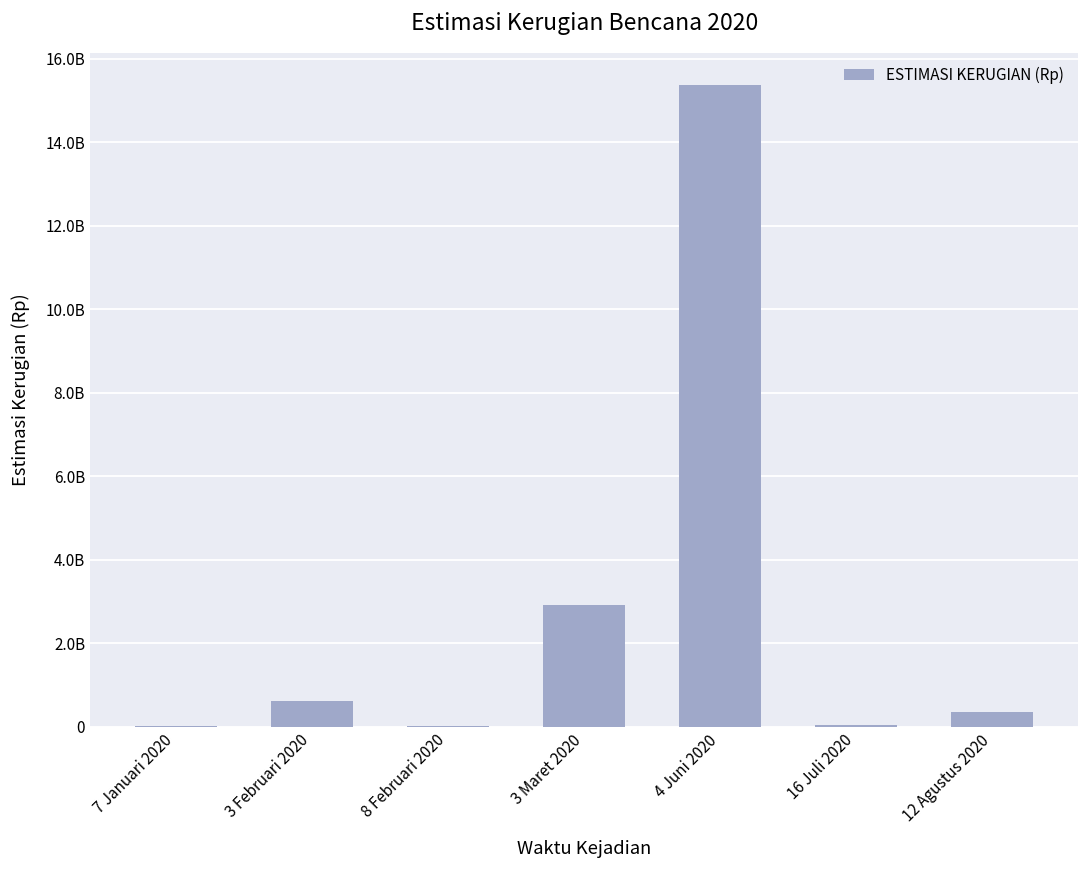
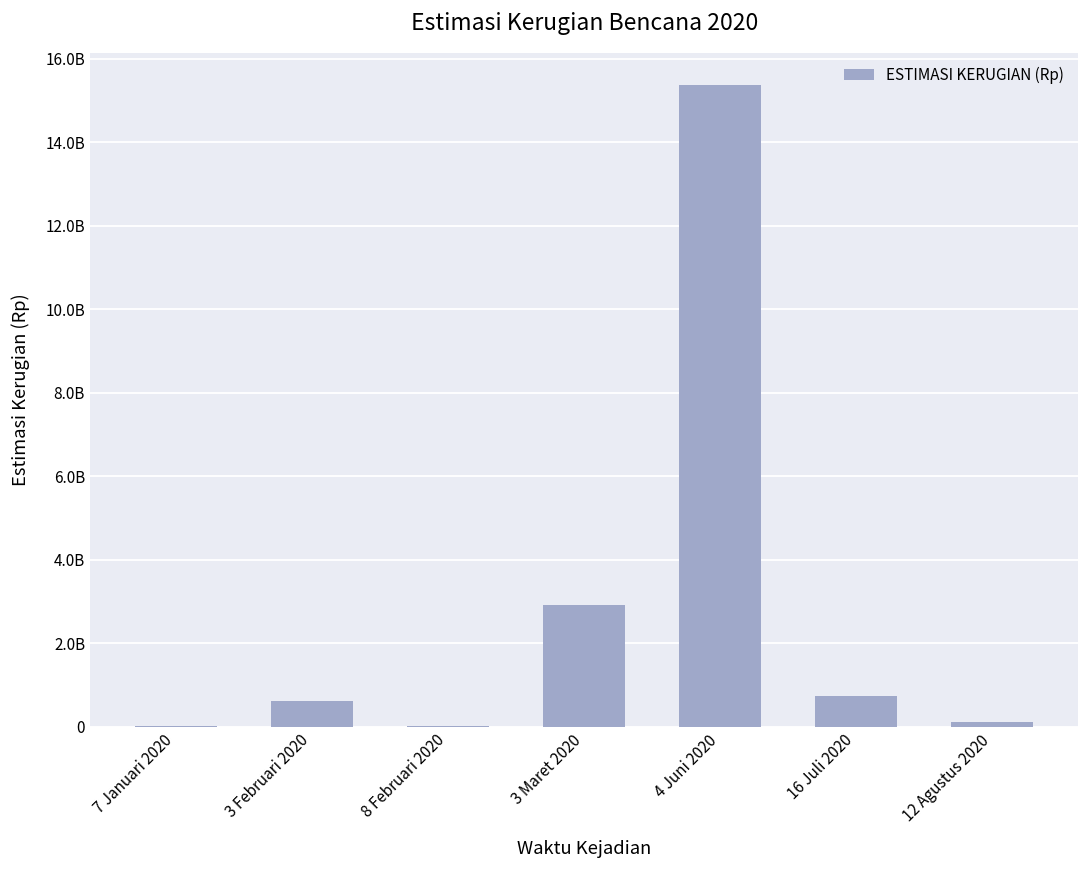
  {
    "3 Februari 2020": 600000000,
    "3 Maret 2020": 2900000000,
    "4 Juni 2020": 15400000000,
-   "16 Juli 2020": 0,
-   "12 Agustus 2020": 400000000
+   "16 Juli 2020": 700000000,
+   "12 Agustus 2020": 100000000
  }
